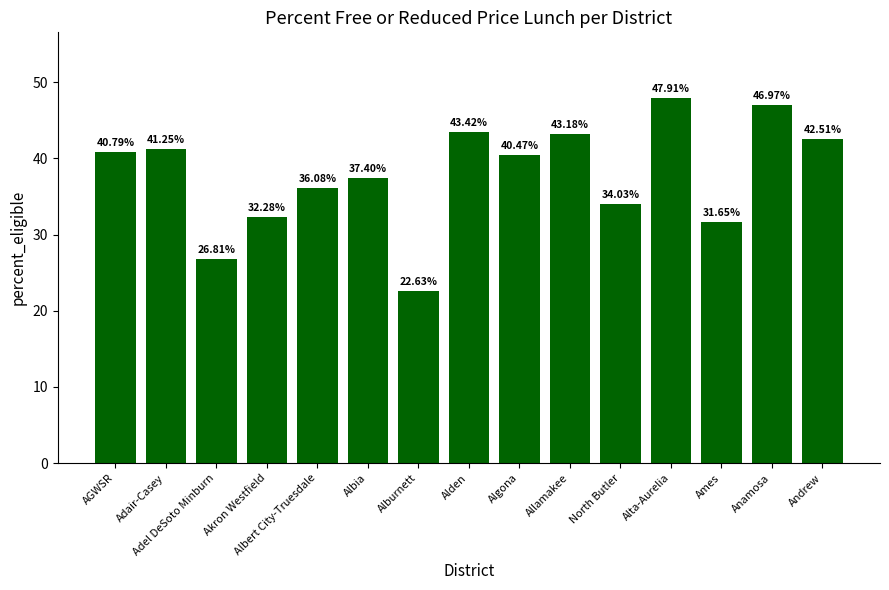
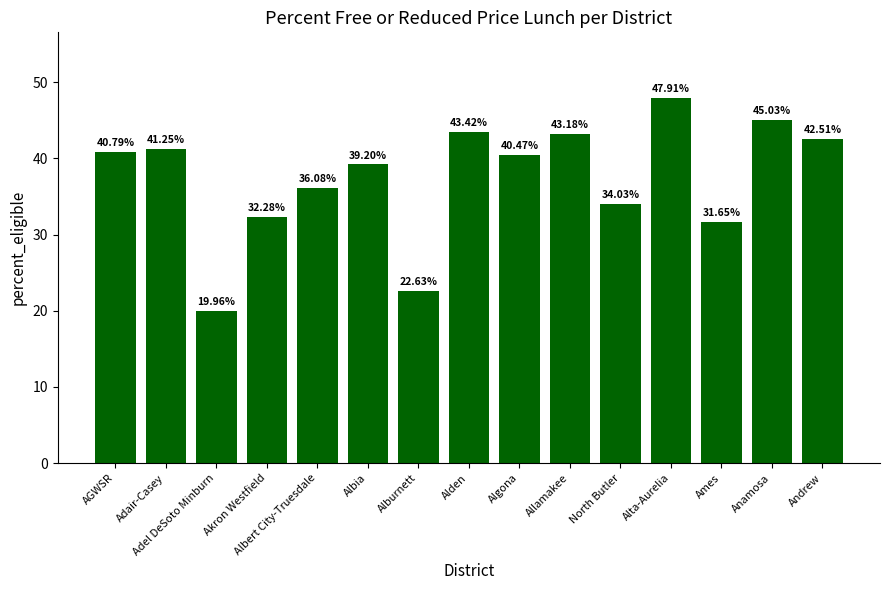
  {
    "AGWSR": "40.79%",
    "Adair-Casey": "41.25%",
-   "Adel DeSoto Minburn": "26.81%",
+   "Adel DeSoto Minburn": "19.96%",
    "Akron Westfield": "32.28%",
    "Albert City-Truesdale": "36.08%",
-   "Albia": "37.40%",
+   "Albia": "39.20%",
    "Alburnett": "22.63%",
    "Alden": "43.42%",
    "Algona": "40.47%",
    "Allamakee": "43.18%",
    "North Butler": "34.03%",
    "Alta-Aurelia": "47.91%",
    "Ames": "31.65%",
-   "Anamosa": "46.97%",
+   "Anamosa": "45.03%",
    "Andrew": "42.51%"
  }
